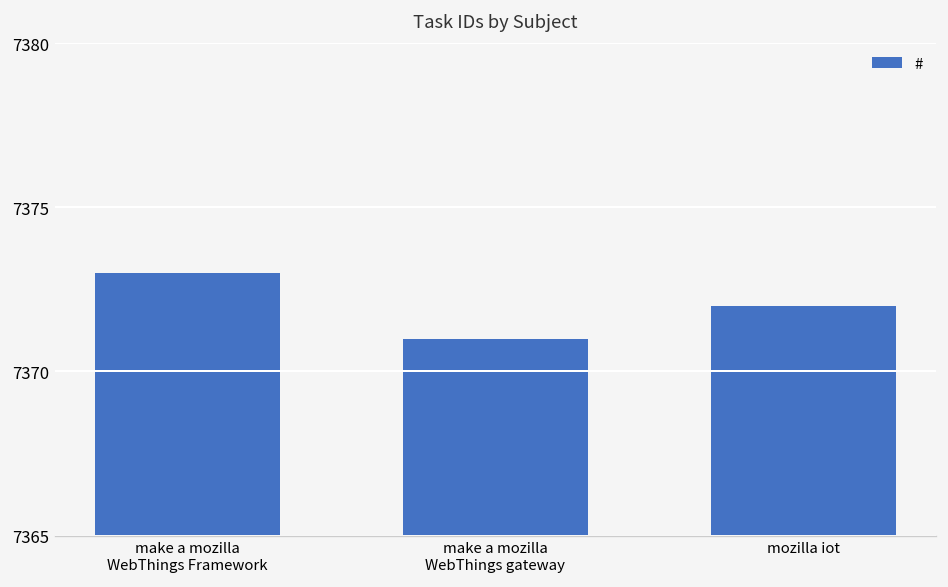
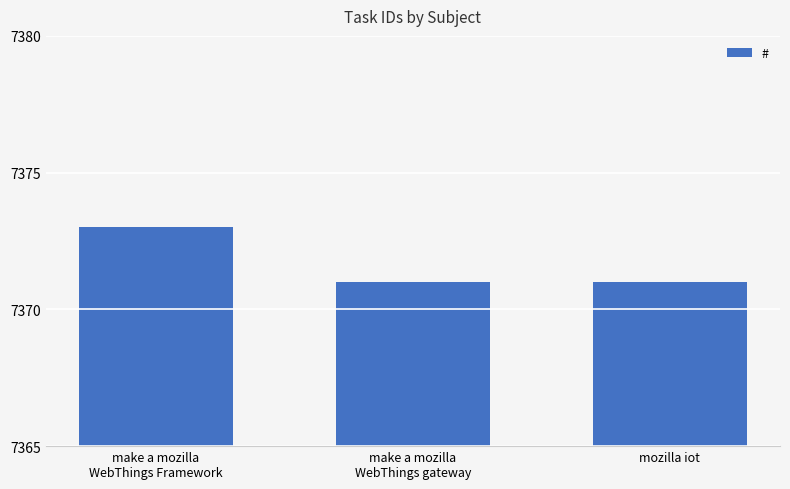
  {
    "make a mozilla WebThings Framework": 7373,
    "make a mozilla WebThings gateway": 7371,
-   "mozilla iot": 7372
+   "mozilla iot": 7371
  }
